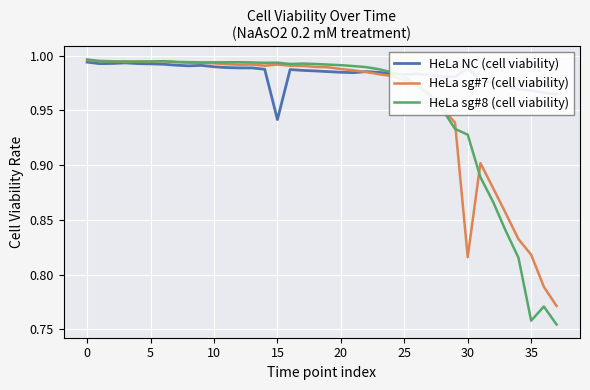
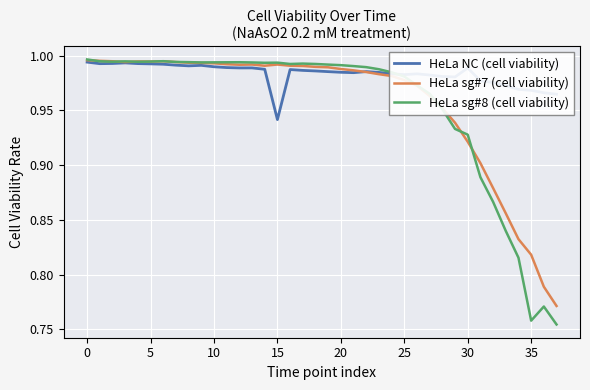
  {
    "HeLa NC (cell viability)": {
      "10": 0.990,
      "15": 0.942,
      "20": 0.985
    },
    "HeLa sg#7 (cell viability)": {
      "20": 0.988,
-     "30": 0.816,
+     "30": 0.921,
      "35": 0.818
    },
    "HeLa sg#8 (cell viability)": {
      "20": 0.991,
      "30": 0.928,
      "35": 0.758
    }
  }
